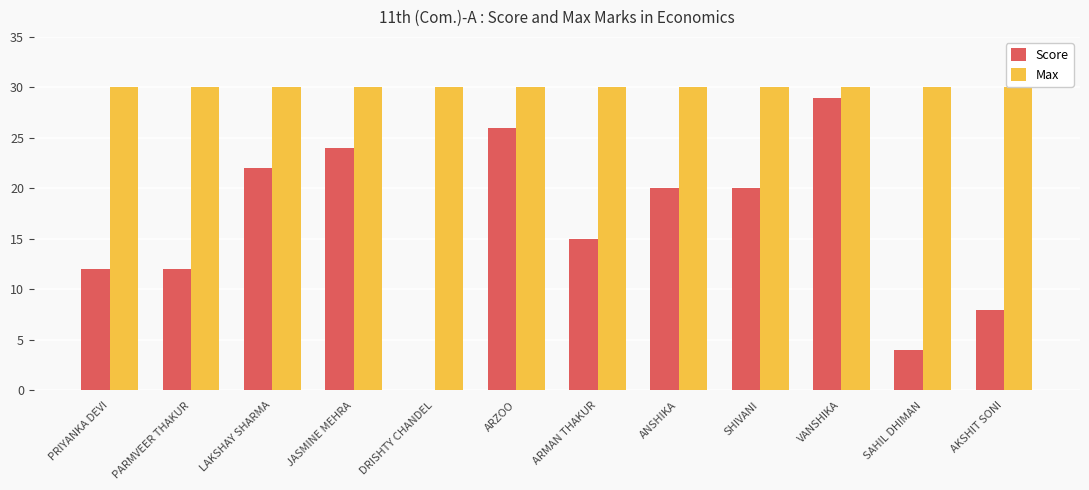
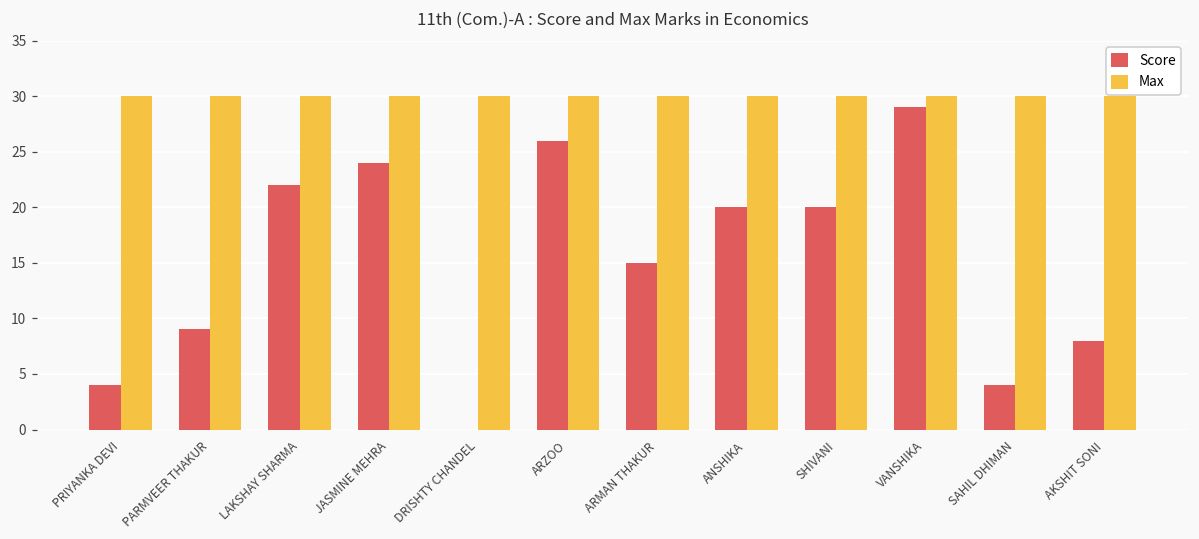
  {
    "Score": {
-     "PRIYANKA DEVI": 12,
-     "PARMVEER THAKUR": 12,
+     "PRIYANKA DEVI": 4,
+     "PARMVEER THAKUR": 9,
      "LAKSHAY SHARMA": 22,
      "JASMINE MEHRA": 24,
      "DRISHTY CHANDEL": 0,
      "ARZOO": 26,
      "ARMAN THAKUR": 15,
      "ANSHIKA": 20,
      "SHIVANI": 20,
      "VANSHIKA": 29,
      "SAHIL DHIMAN": 4,
      "AKSHIT SONI": 8
    },
    "Max": {
      "PRIYANKA DEVI": 30,
      "PARMVEER THAKUR": 30,
      "LAKSHAY SHARMA": 30,
      "JASMINE MEHRA": 30,
      "DRISHTY CHANDEL": 30,
      "ARZOO": 30,
      "ARMAN THAKUR": 30,
      "ANSHIKA": 30,
      "SHIVANI": 30,
      "VANSHIKA": 30,
      "SAHIL DHIMAN": 30,
      "AKSHIT SONI": 30
    }
  }
